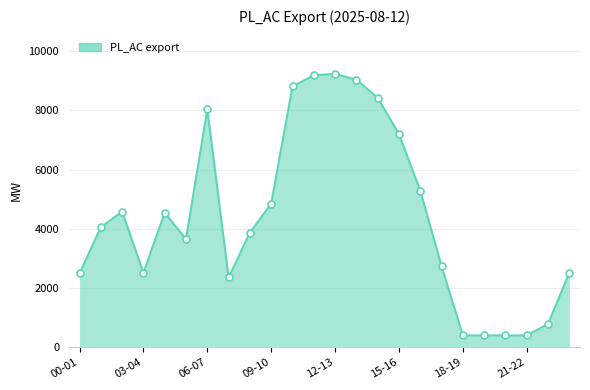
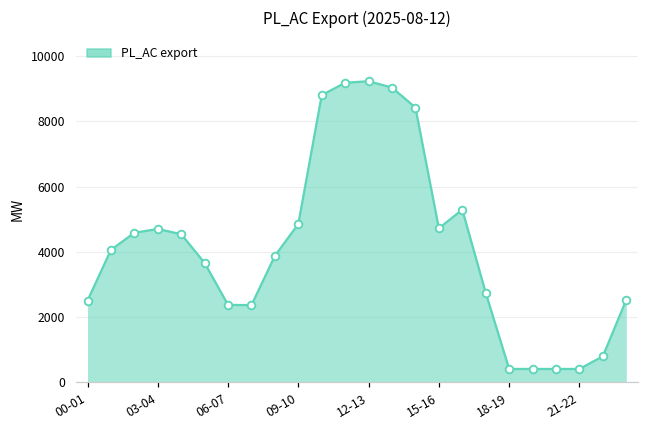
  {
    "00-01": 2500,
-   "03-04": 2500,
-   "06-07": 8000,
+   "03-04": 4700,
+   "06-07": 2400,
    "09-10": 4900,
    "12-13": 9200,
-   "15-16": 7200,
+   "15-16": 4700,
    "18-19": 400,
    "21-22": 400
  }
